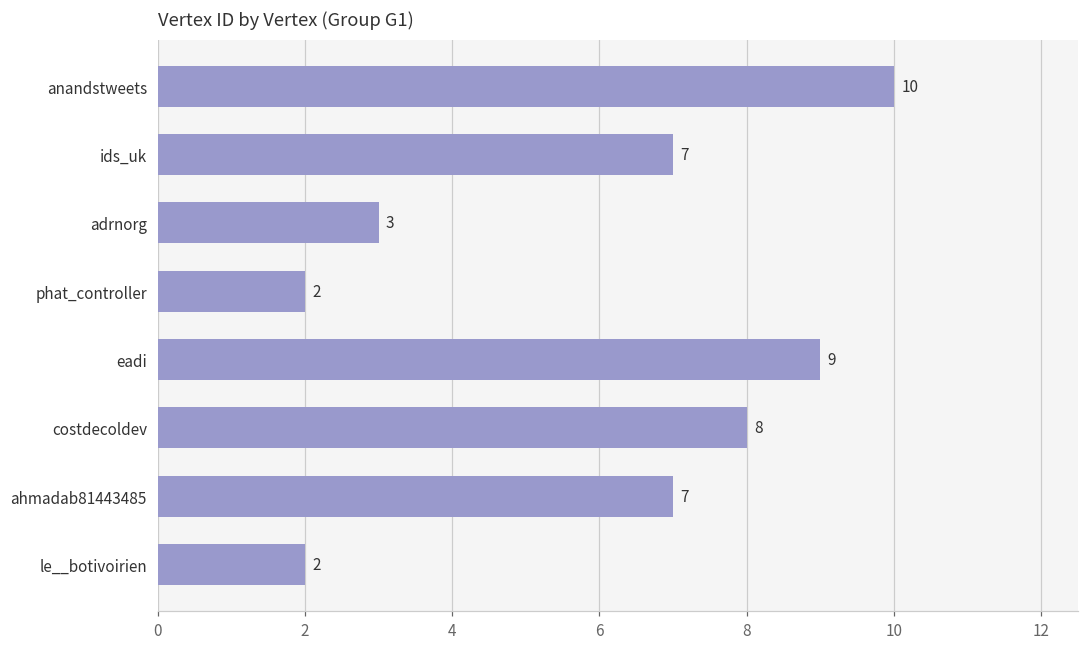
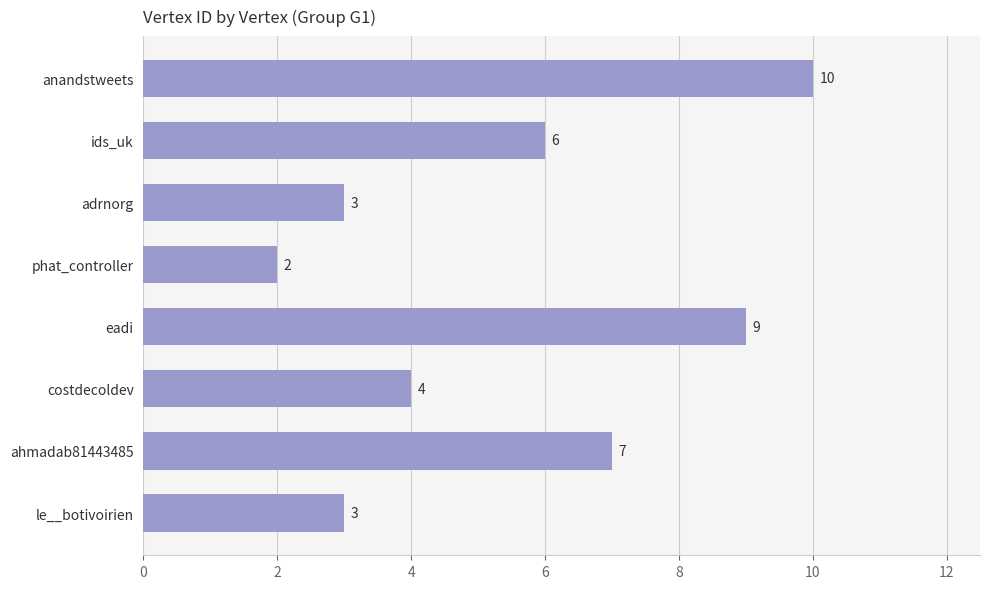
  {
    "anandstweets": 10,
-   "ids_uk": 7,
+   "ids_uk": 6,
    "adrnorg": 3,
    "phat_controller": 2,
    "eadi": 9,
-   "costdecoldev": 8,
+   "costdecoldev": 4,
    "ahmadab81443485": 7,
-   "le__botivoirien": 2
+   "le__botivoirien": 3
  }
